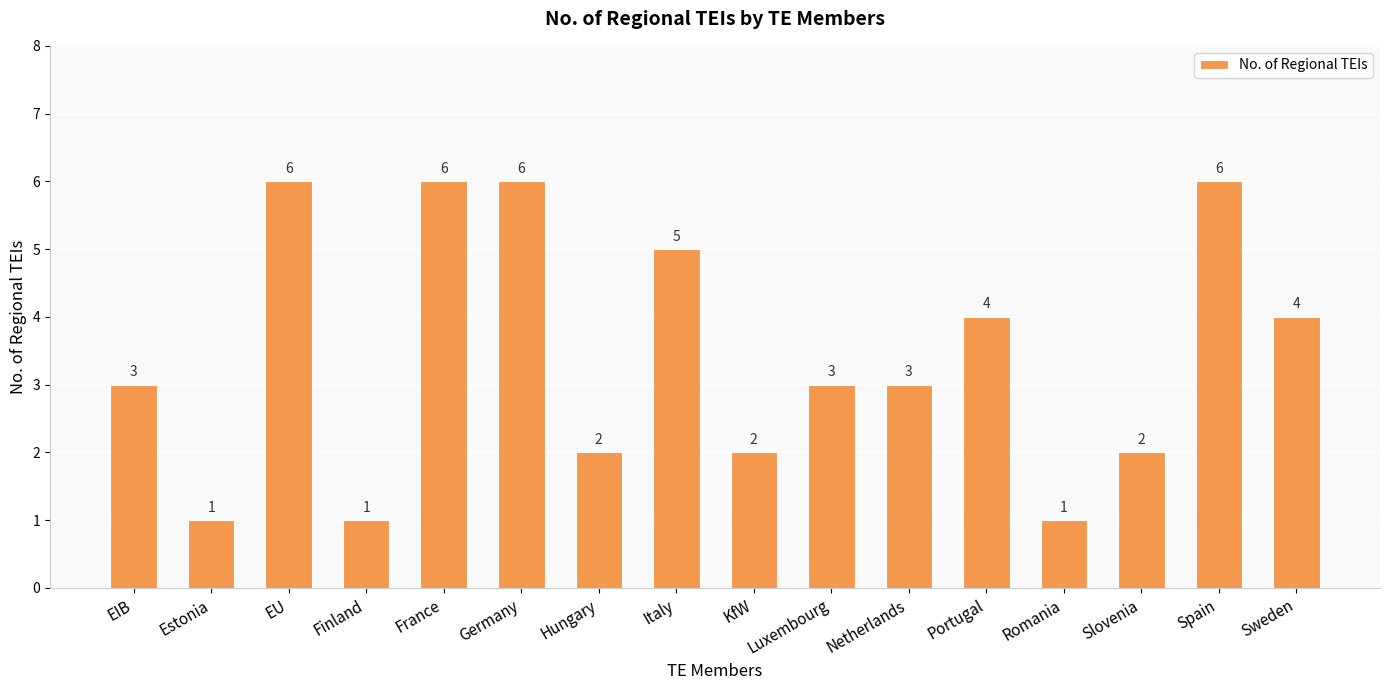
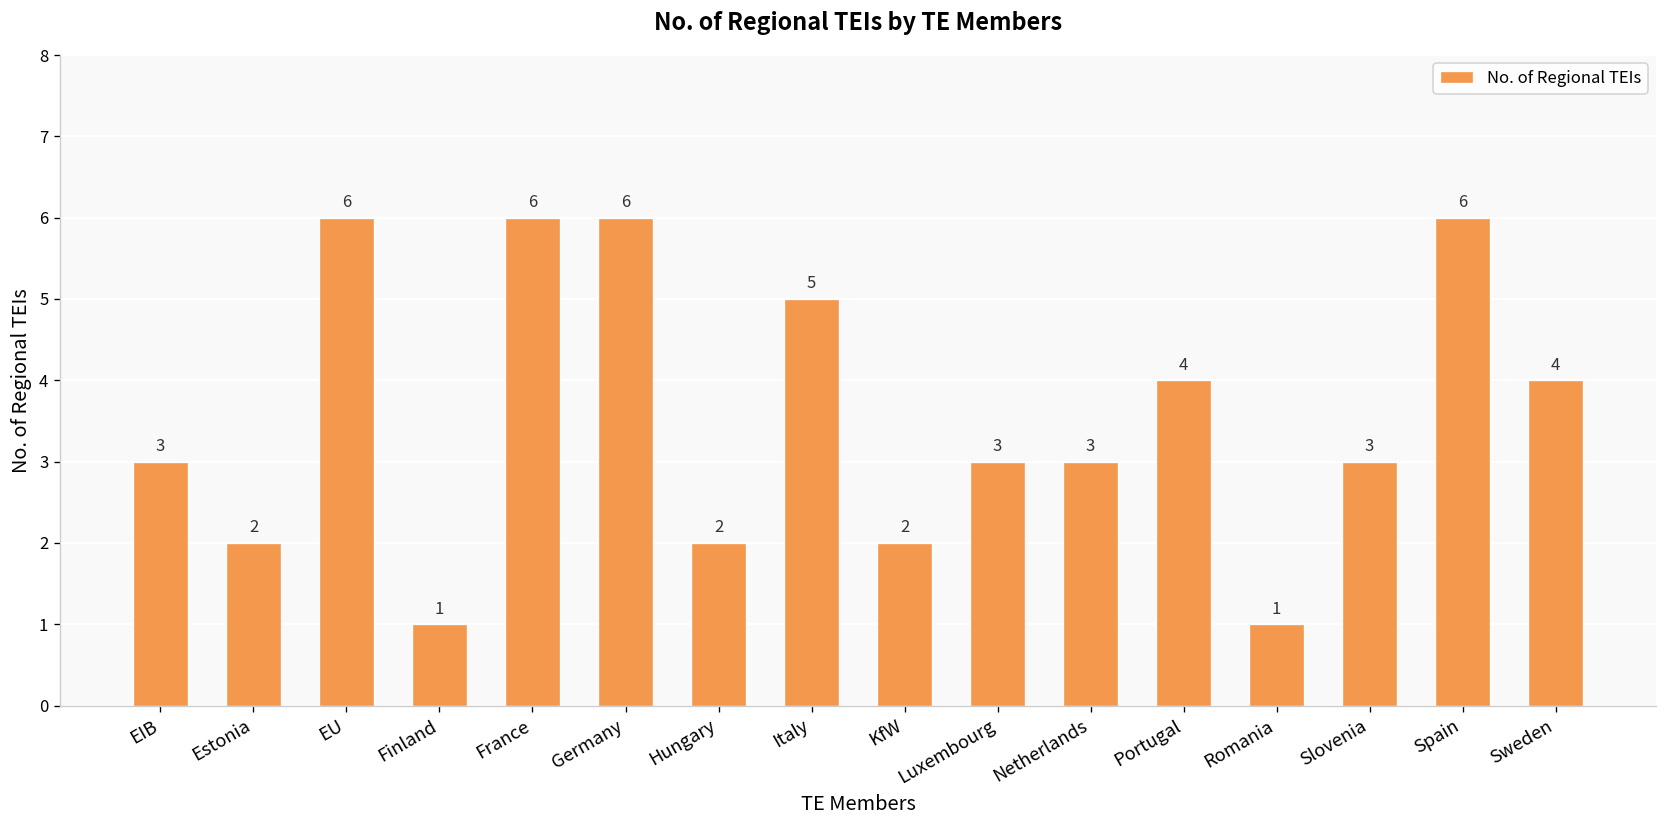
  {
    "EIB": 3,
-   "Estonia": 1,
+   "Estonia": 2,
    "EU": 6,
    "Finland": 1,
    "France": 6,
    "Germany": 6,
    "Hungary": 2,
    "Italy": 5,
    "KfW": 2,
    "Luxembourg": 3,
    "Netherlands": 3,
    "Portugal": 4,
    "Romania": 1,
-   "Slovenia": 2,
+   "Slovenia": 3,
    "Spain": 6,
    "Sweden": 4
  }
